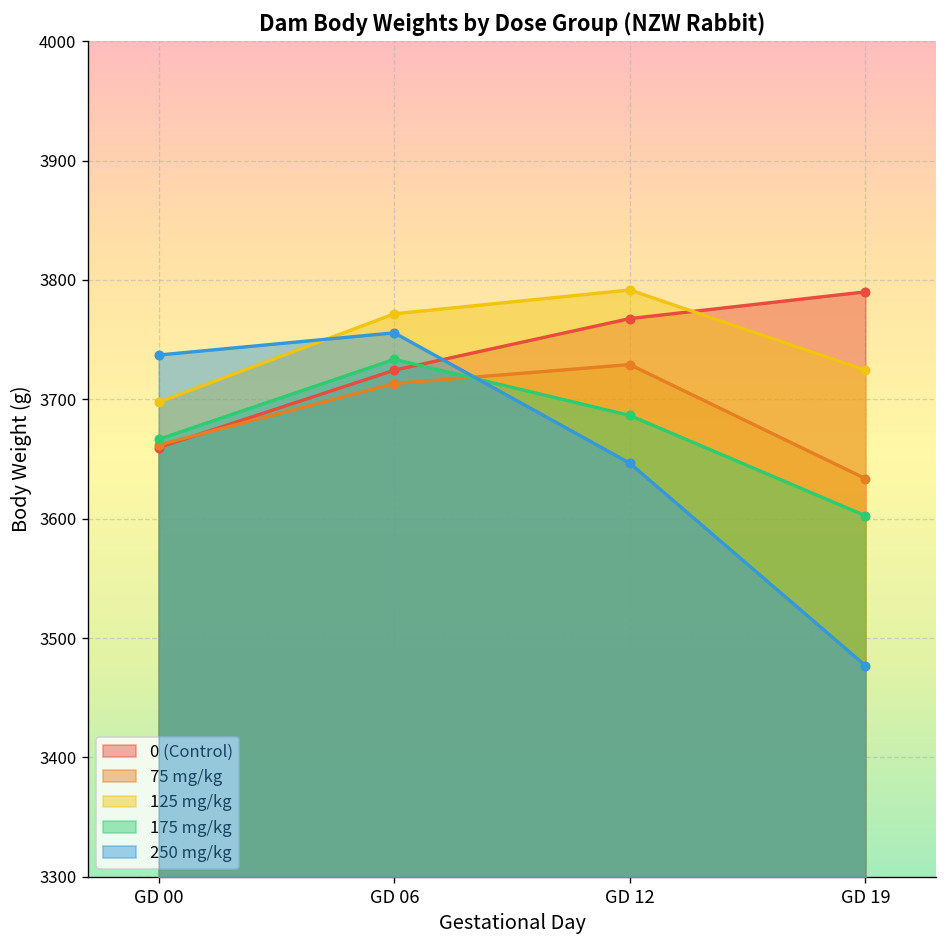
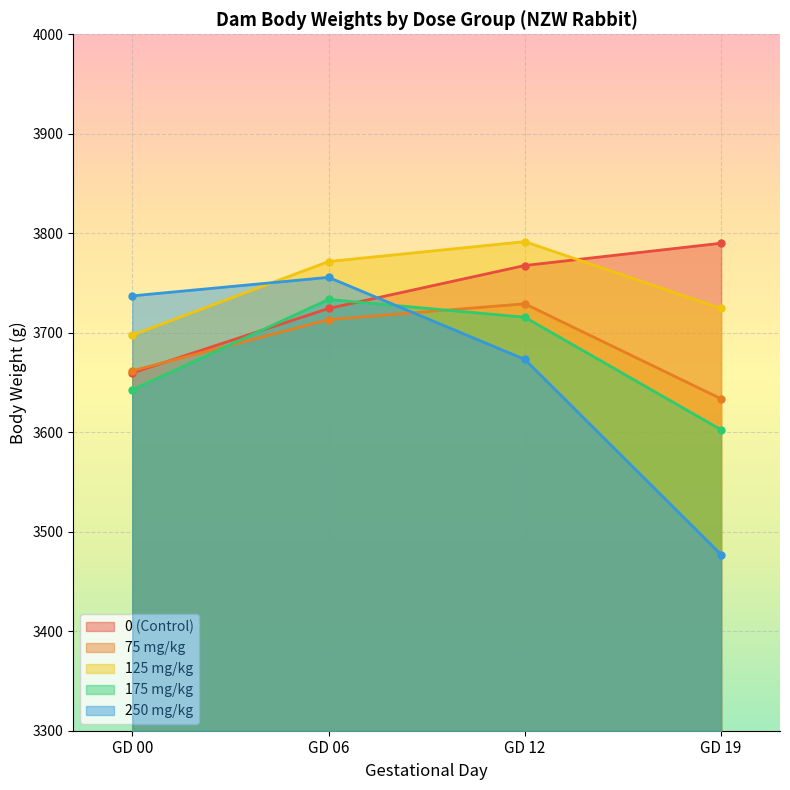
  {
    "175 mg/kg": {
-     "GD 00": 3670,
+     "GD 00": 3640,
      "GD 06": 3730,
-     "GD 12": 3690,
+     "GD 12": 3720,
      "GD 19": 3600
    },
    "250 mg/kg": {
      "GD 00": 3740,
      "GD 06": 3760,
-     "GD 12": 3650,
+     "GD 12": 3670,
      "GD 19": 3480
    }
  }
